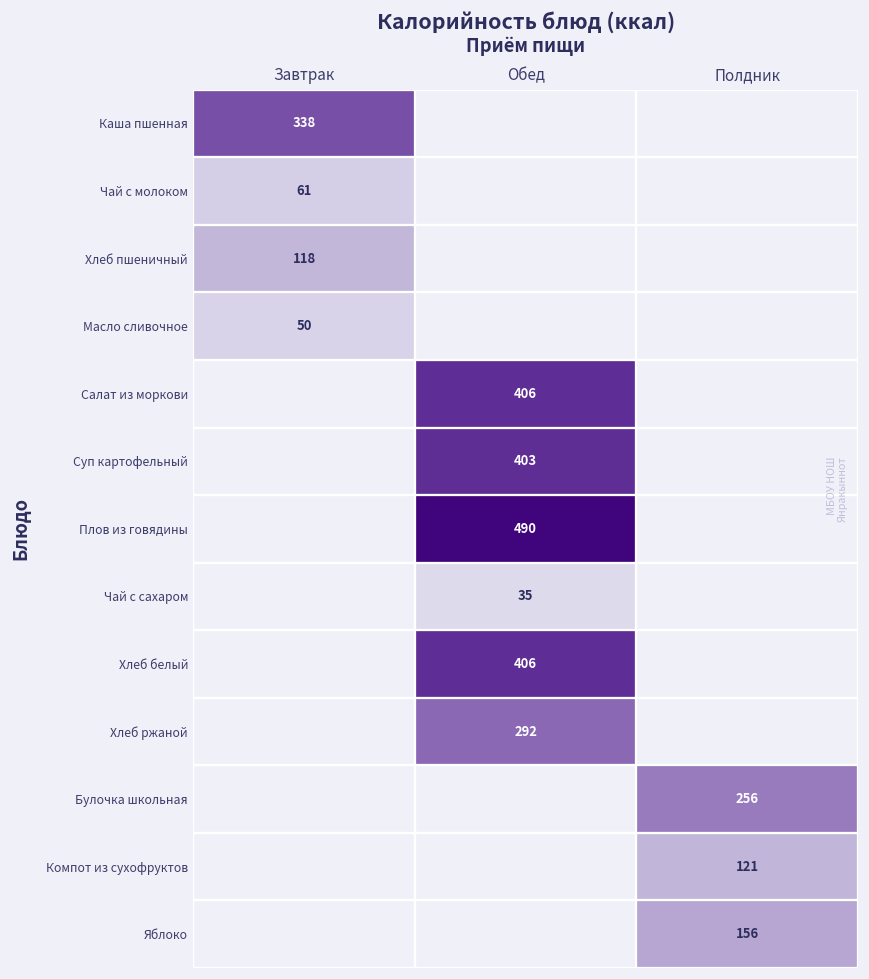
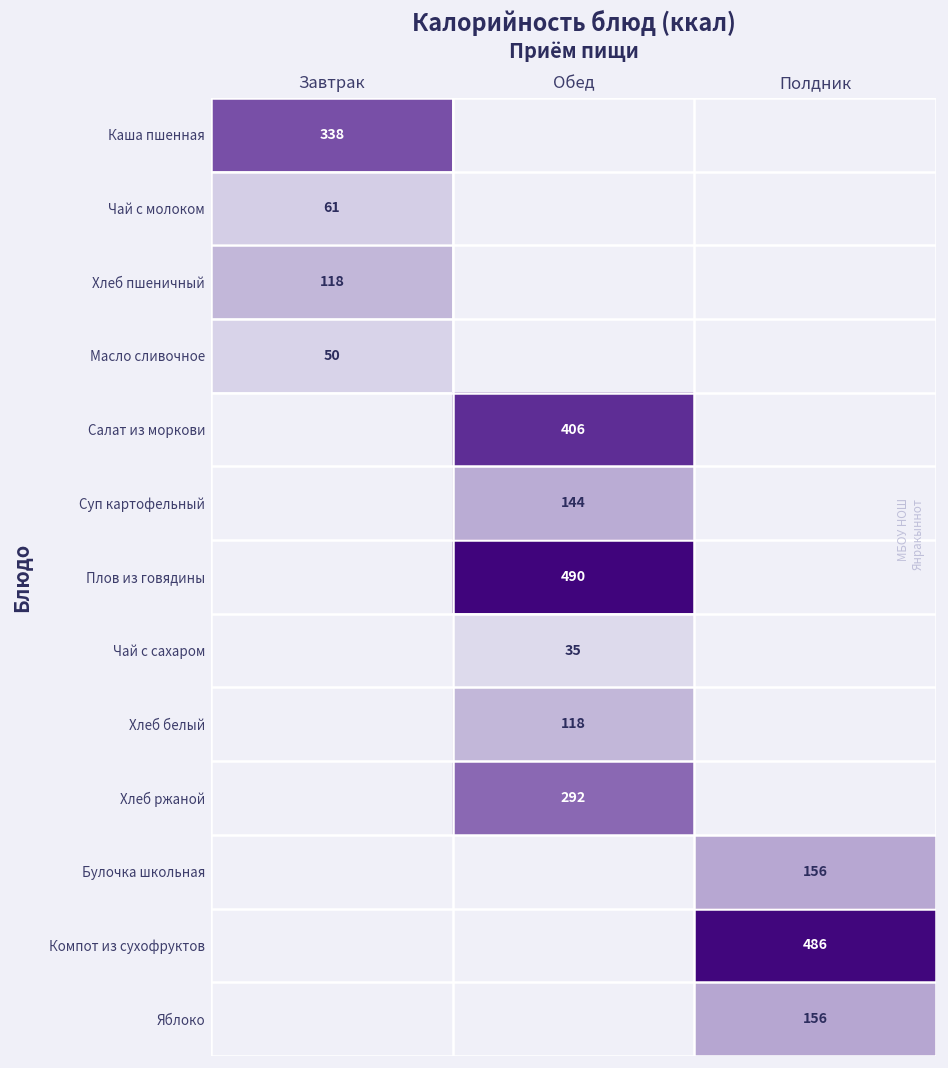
  {
    "Каша пшенная": {
      "Завтрак": 338
    },
    "Чай с молоком": {
      "Завтрак": 61
    },
    "Хлеб пшеничный": {
      "Завтрак": 118
    },
    "Масло сливочное": {
      "Завтрак": 50
    },
    "Салат из моркови": {
      "Обед": 406
    },
    "Суп картофельный": {
-     "Обед": 403
+     "Обед": 144
    },
    "Плов из говядины": {
      "Обед": 490
    },
    "Чай с сахаром": {
      "Обед": 35
    },
    "Хлеб белый": {
-     "Обед": 406
+     "Обед": 118
    },
    "Хлеб ржаной": {
      "Обед": 292
    },
    "Булочка школьная": {
-     "Полдник": 256
+     "Полдник": 156
    },
    "Компот из сухофруктов": {
-     "Полдник": 121
+     "Полдник": 486
    },
    "Яблоко": {
      "Полдник": 156
    }
  }
